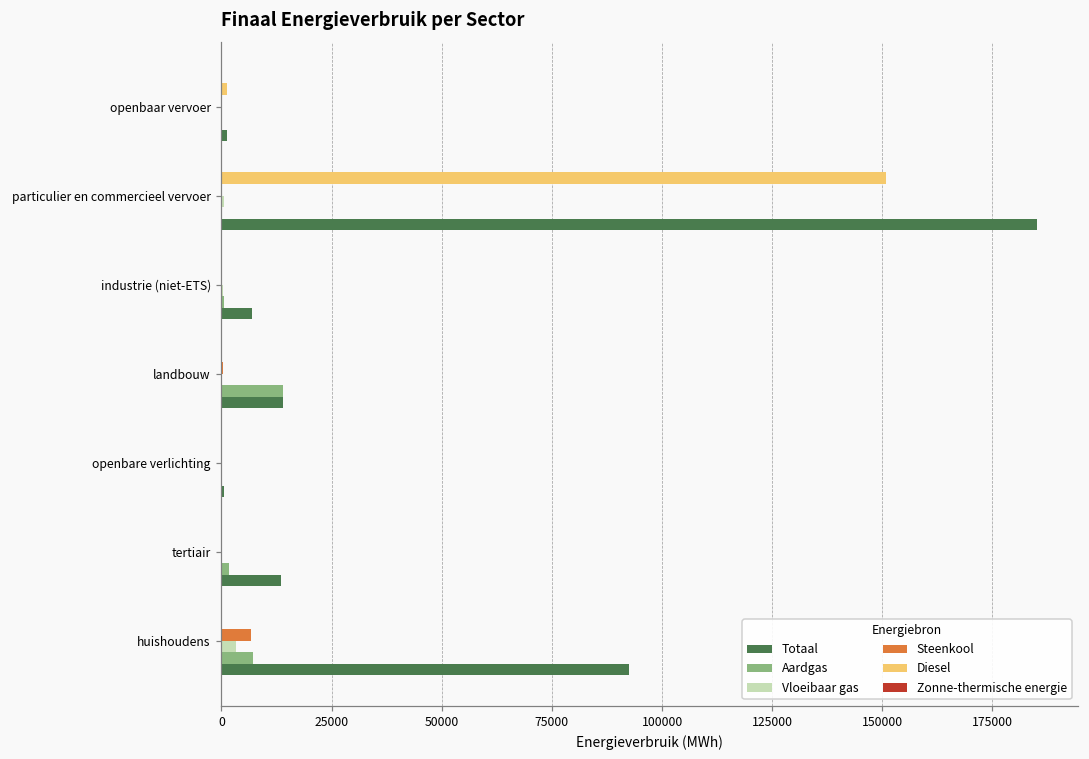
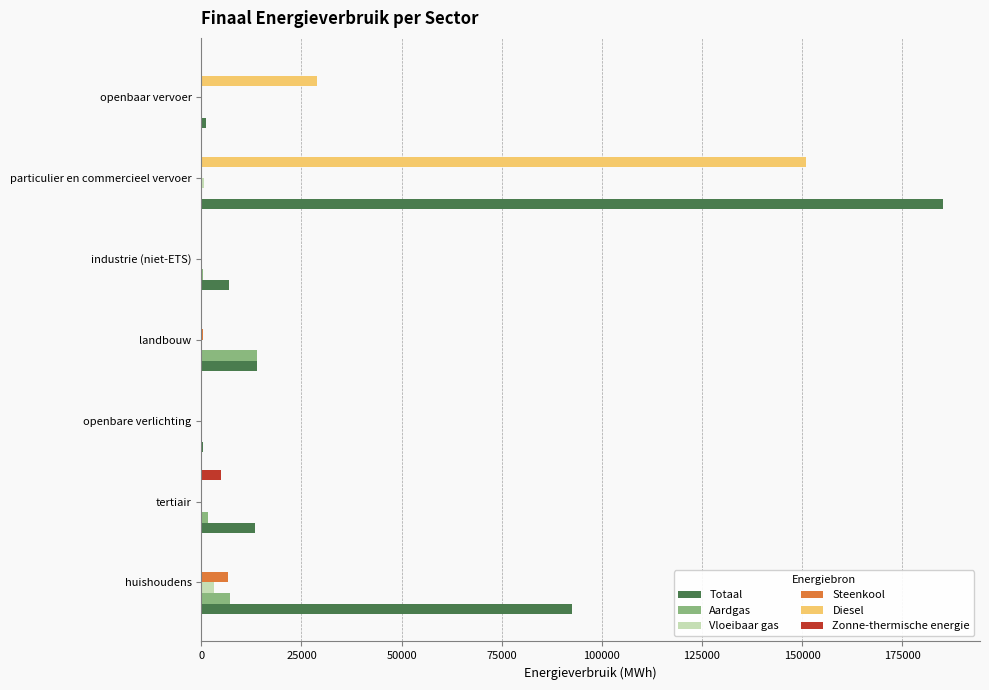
  {
    "Totaal": {
      "openbaar vervoer": 1000,
      "particulier en commercieel vervoer": 185000,
      "industrie (niet-ETS)": 7000,
      "landbouw": 14000,
      "tertiair": 13000,
      "huishoudens": 92000
    },
    "Aardgas": {
      "openbaar vervoer": 0,
      "landbouw": 14000,
      "openbare verlichting": 0,
      "tertiair": 2000,
      "huishoudens": 7000
    },
    "Vloeibaar gas": {
      "openbaar vervoer": 0,
      "openbare verlichting": 0,
      "huishoudens": 3000
    },
    "Steenkool": {
      "openbaar vervoer": 0,
      "particulier en commercieel vervoer": 0,
      "openbare verlichting": 0,
      "tertiair": 0,
      "huishoudens": 7000
    },
    "Diesel": {
-     "openbaar vervoer": 1000,
+     "openbaar vervoer": 29000,
      "particulier en commercieel vervoer": 151000,
      "industrie (niet-ETS)": 0,
      "landbouw": 0,
      "openbare verlichting": 0,
      "tertiair": 0,
      "huishoudens": 0
    },
    "Zonne-thermische energie": {
      "openbaar vervoer": 0,
      "particulier en commercieel vervoer": 0,
      "industrie (niet-ETS)": 0,
      "landbouw": 0,
      "openbare verlichting": 0,
-     "tertiair": 0
+     "tertiair": 5000
    }
  }
